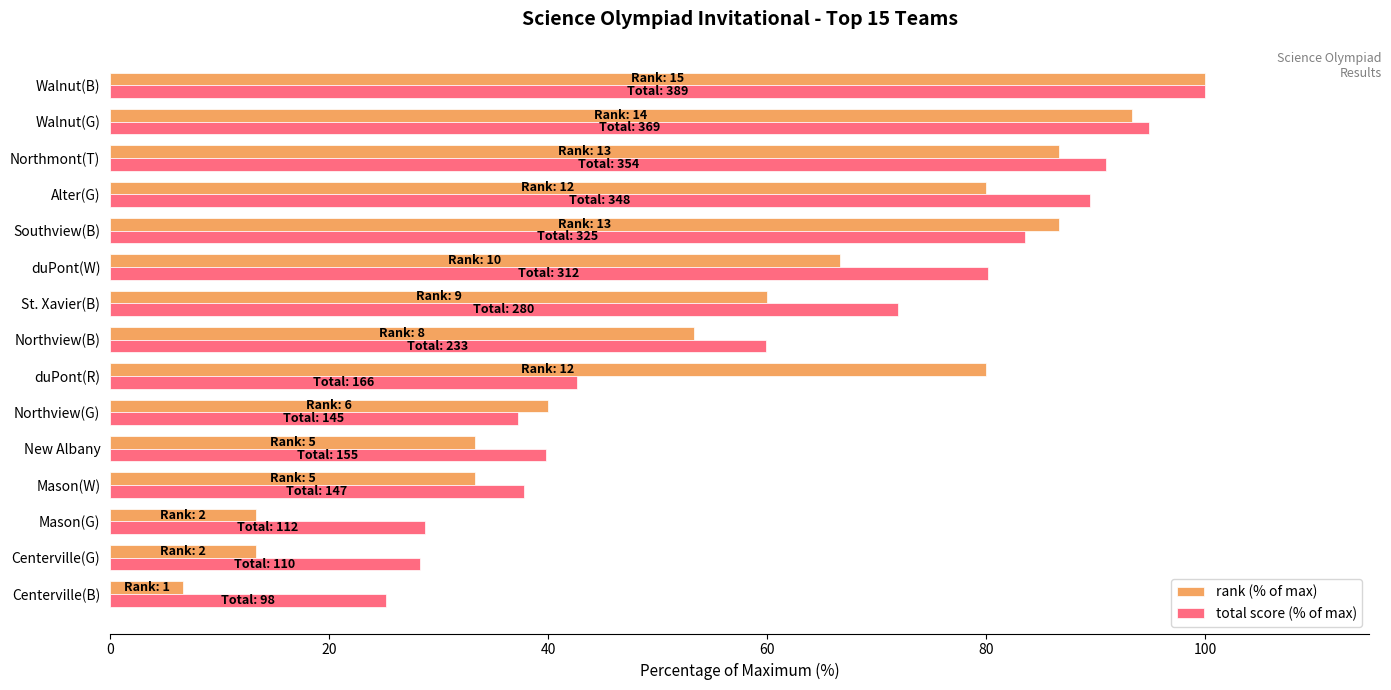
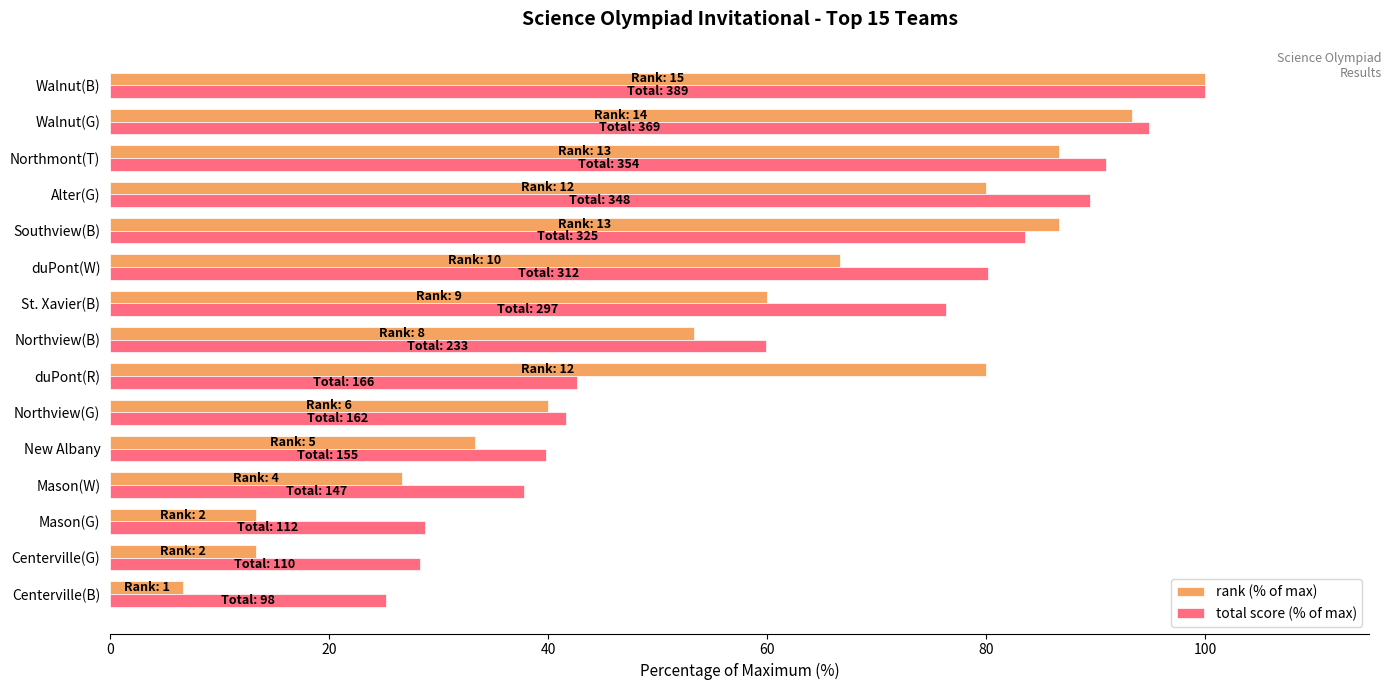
  {
    "rank (% of max)": {
-     "Mason(W)": 5
+     "Mason(W)": 4
    },
    "total score (% of max)": {
-     "St. Xavier(B)": 280,
-     "Northview(G)": 145
+     "St. Xavier(B)": 297,
+     "Northview(G)": 162
    }
  }
